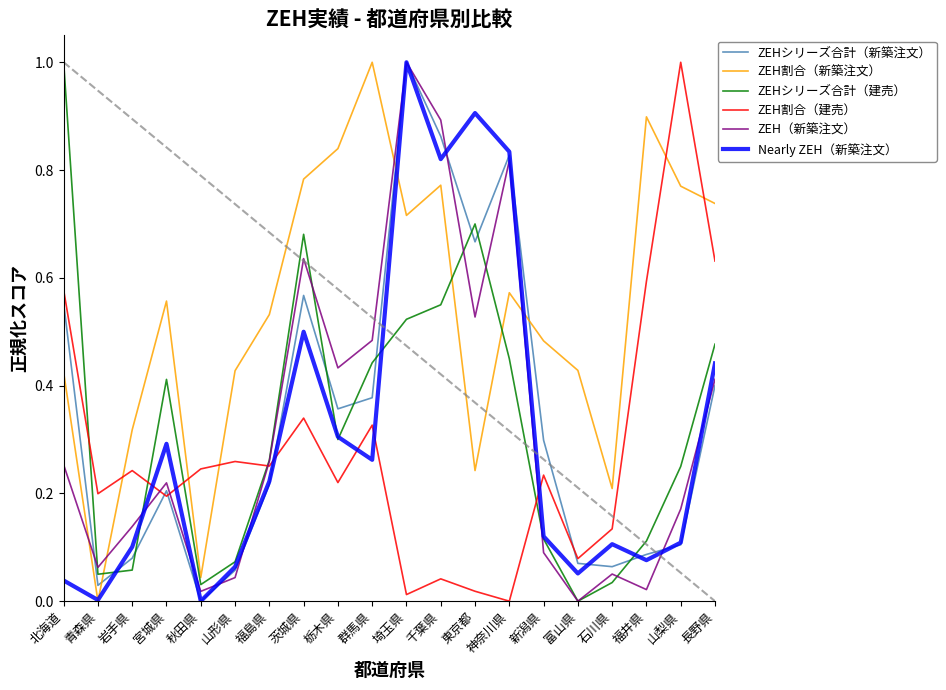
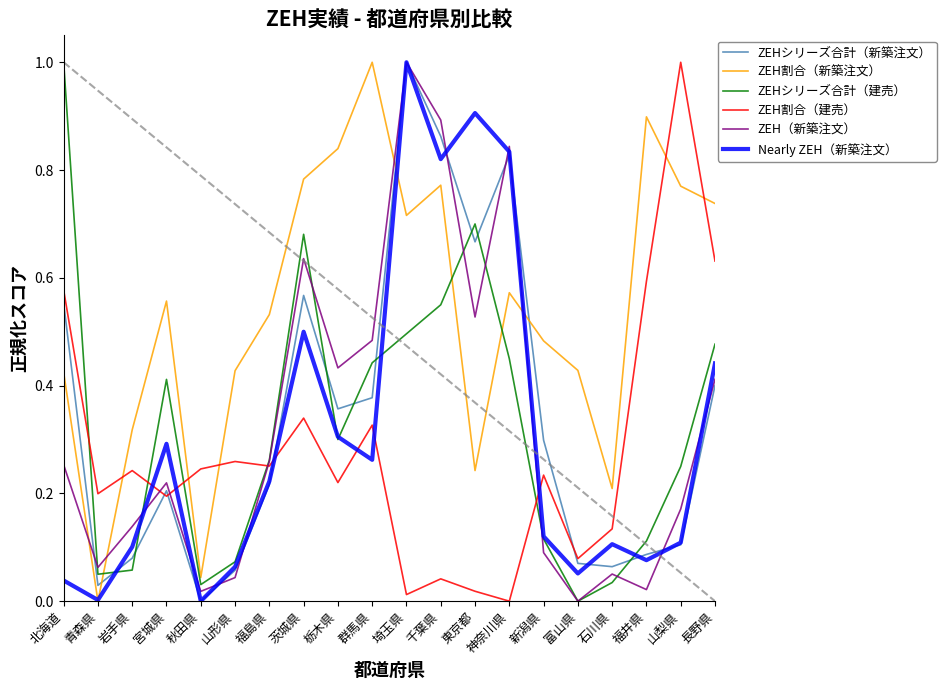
  {
    "ZEHシリーズ合計（新築注文）": {
      "北海道": 0.55,
      "青森県": 0.03,
      "岩手県": 0.08,
      "宮城県": 0.20,
      "山形県": 0.06,
      "福島県": 0.22,
      "茨城県": 0.57,
      "栃木県": 0.36,
      "群馬県": 0.38,
      "千葉県": 0.86,
      "東京都": 0.67,
      "神奈川県": 0.83,
      "新潟県": 0.30,
      "富山県": 0.07,
      "石川県": 0.06,
      "福井県": 0.09,
      "長野県": 0.40
    },
    "ZEH割合（新築注文）": {
      "北海道": 0.42,
      "岩手県": 0.32,
      "宮城県": 0.56,
      "秋田県": 0.04,
      "山形県": 0.43,
      "福島県": 0.53,
      "茨城県": 0.78,
      "栃木県": 0.84,
      "群馬県": 1.00,
      "埼玉県": 0.72,
      "千葉県": 0.77,
      "東京都": 0.24,
      "神奈川県": 0.57,
      "新潟県": 0.48,
      "富山県": 0.43,
      "石川県": 0.21,
      "福井県": 0.90,
      "山梨県": 0.77,
      "長野県": 0.74
    },
    "ZEHシリーズ合計（建売）": {
      "青森県": 0.05,
      "岩手県": 0.06,
      "宮城県": 0.41,
      "秋田県": 0.03,
      "山形県": 0.07,
      "茨城県": 0.68,
      "栃木県": 0.30,
      "群馬県": 0.44,
-     "埼玉県": 0.52,
+     "埼玉県": 0.50,
      "千葉県": 0.55,
      "東京都": 0.70,
      "神奈川県": 0.45,
      "新潟県": 0.12,
      "石川県": 0.03,
      "福井県": 0.11,
      "山梨県": 0.25,
      "長野県": 0.48
    },
    "ZEH割合（建売）": {
      "北海道": 0.58,
      "青森県": 0.20,
      "岩手県": 0.24,
      "宮城県": 0.19,
      "秋田県": 0.25,
      "山形県": 0.26,
      "福島県": 0.25,
      "茨城県": 0.34,
      "栃木県": 0.22,
      "群馬県": 0.33,
      "埼玉県": 0.01,
      "千葉県": 0.04,
      "東京都": 0.02,
      "神奈川県": 0.00,
      "新潟県": 0.23,
      "富山県": 0.08,
      "石川県": 0.13,
      "福井県": 0.59,
      "山梨県": 1.00,
      "長野県": 0.63
    },
    "ZEH（新築注文）": {
      "北海道": 0.25,
      "青森県": 0.06,
      "岩手県": 0.14,
      "宮城県": 0.22,
      "秋田県": 0.02,
      "山形県": 0.04,
      "茨城県": 0.64,
      "栃木県": 0.43,
      "群馬県": 0.48,
      "千葉県": 0.89,
      "東京都": 0.53,
-     "神奈川県": 0.82,
+     "神奈川県": 0.84,
      "新潟県": 0.09,
      "石川県": 0.05,
      "福井県": 0.02,
      "山梨県": 0.17,
      "長野県": 0.41
    },
    "Nearly ZEH（新築注文）": {
      "北海道": 0.04,
      "岩手県": 0.10,
      "宮城県": 0.29,
      "山形県": 0.06,
      "福島県": 0.22,
      "茨城県": 0.50,
      "栃木県": 0.31,
      "群馬県": 0.26,
      "千葉県": 0.82,
      "東京都": 0.91,
      "神奈川県": 0.83,
      "新潟県": 0.12,
      "富山県": 0.05,
      "石川県": 0.11,
      "福井県": 0.08,
      "長野県": 0.44
    }
  }
